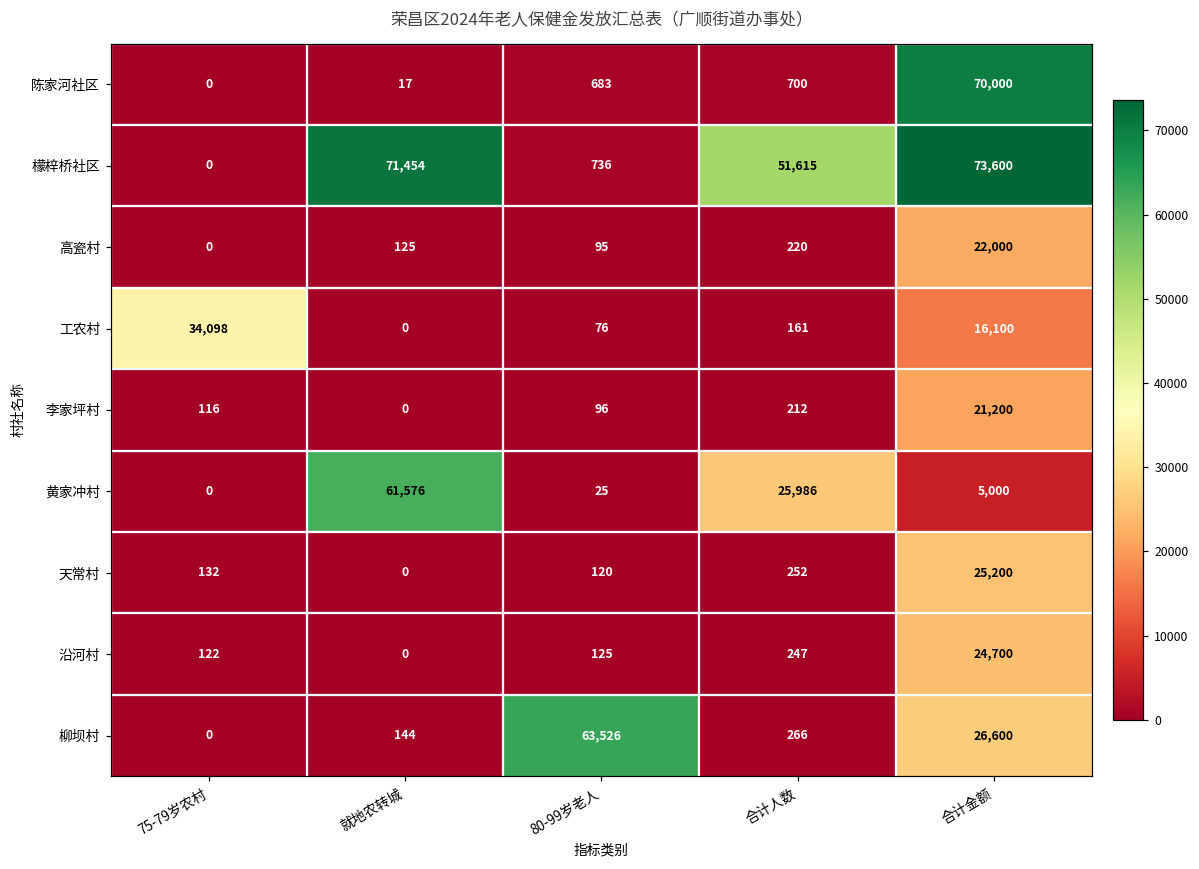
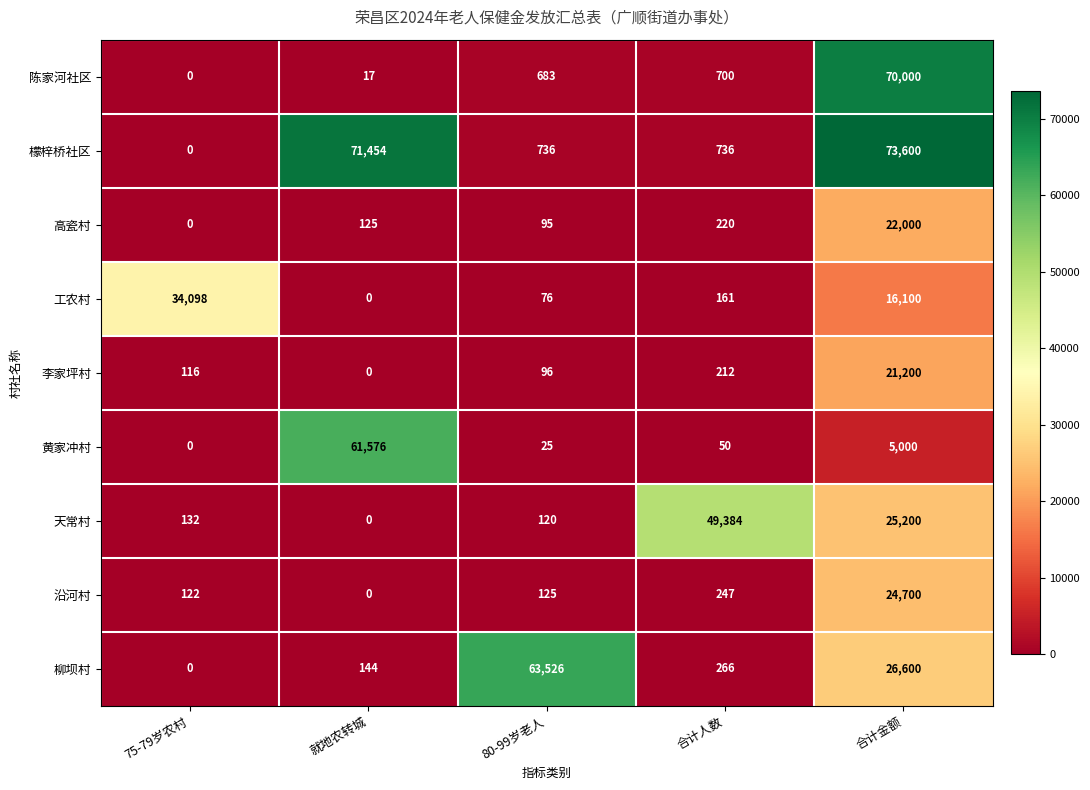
  {
    "陈家河社区": {
      "75-79岁农村": "0",
      "就地农转城": "17",
      "80-99岁老人": "683",
      "合计人数": "700",
      "合计金额": "70,000"
    },
    "檬梓桥社区": {
      "75-79岁农村": "0",
      "就地农转城": "71,454",
      "80-99岁老人": "736",
-     "合计人数": "51,615",
+     "合计人数": "736",
      "合计金额": "73,600"
    },
    "高瓷村": {
      "75-79岁农村": "0",
      "就地农转城": "125",
      "80-99岁老人": "95",
      "合计人数": "220",
      "合计金额": "22,000"
    },
    "工农村": {
      "75-79岁农村": "34,098",
      "就地农转城": "0",
      "80-99岁老人": "76",
      "合计人数": "161",
      "合计金额": "16,100"
    },
    "李家坪村": {
      "75-79岁农村": "116",
      "就地农转城": "0",
      "80-99岁老人": "96",
      "合计人数": "212",
      "合计金额": "21,200"
    },
    "黄家冲村": {
      "75-79岁农村": "0",
      "就地农转城": "61,576",
      "80-99岁老人": "25",
-     "合计人数": "25,986",
+     "合计人数": "50",
      "合计金额": "5,000"
    },
    "天常村": {
      "75-79岁农村": "132",
      "就地农转城": "0",
      "80-99岁老人": "120",
-     "合计人数": "252",
+     "合计人数": "49,384",
      "合计金额": "25,200"
    },
    "沿河村": {
      "75-79岁农村": "122",
      "就地农转城": "0",
      "80-99岁老人": "125",
      "合计人数": "247",
      "合计金额": "24,700"
    },
    "柳坝村": {
      "75-79岁农村": "0",
      "就地农转城": "144",
      "80-99岁老人": "63,526",
      "合计人数": "266",
      "合计金额": "26,600"
    }
  }
